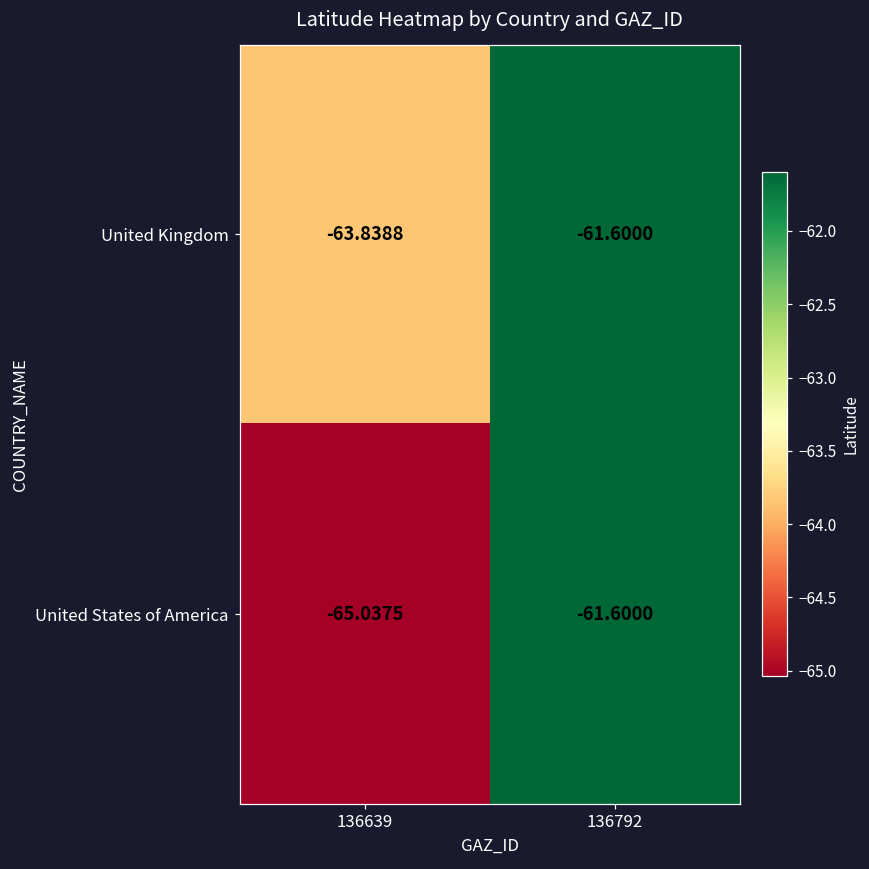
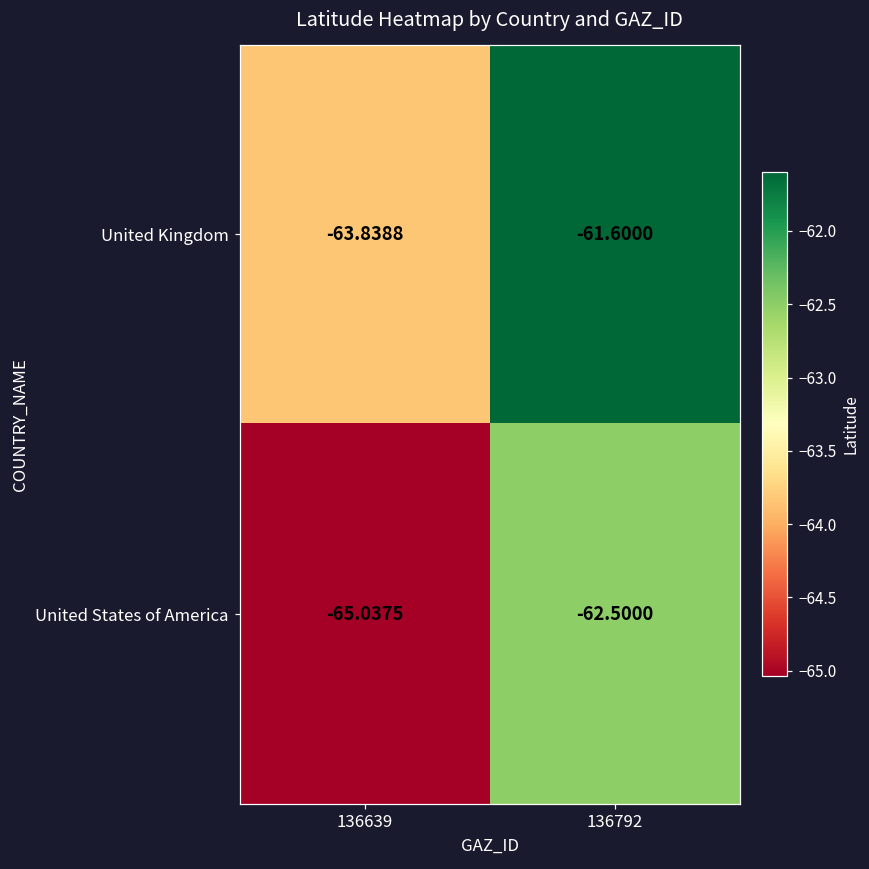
  {
    "United Kingdom": {
      "136639": -63.8388,
      "136792": -61.6000
    },
    "United States of America": {
      "136639": -65.0375,
-     "136792": -61.6000
+     "136792": -62.5000
    }
  }
